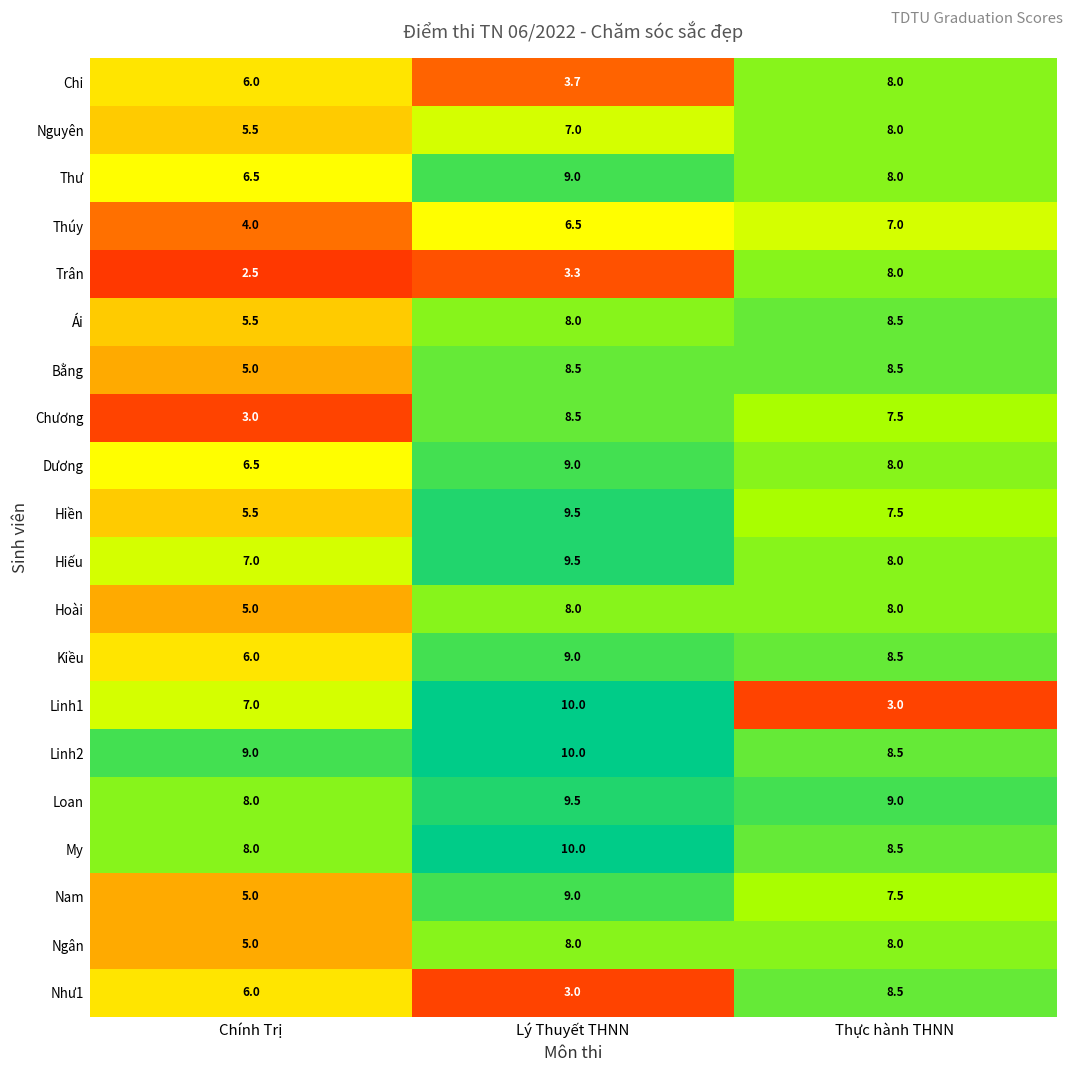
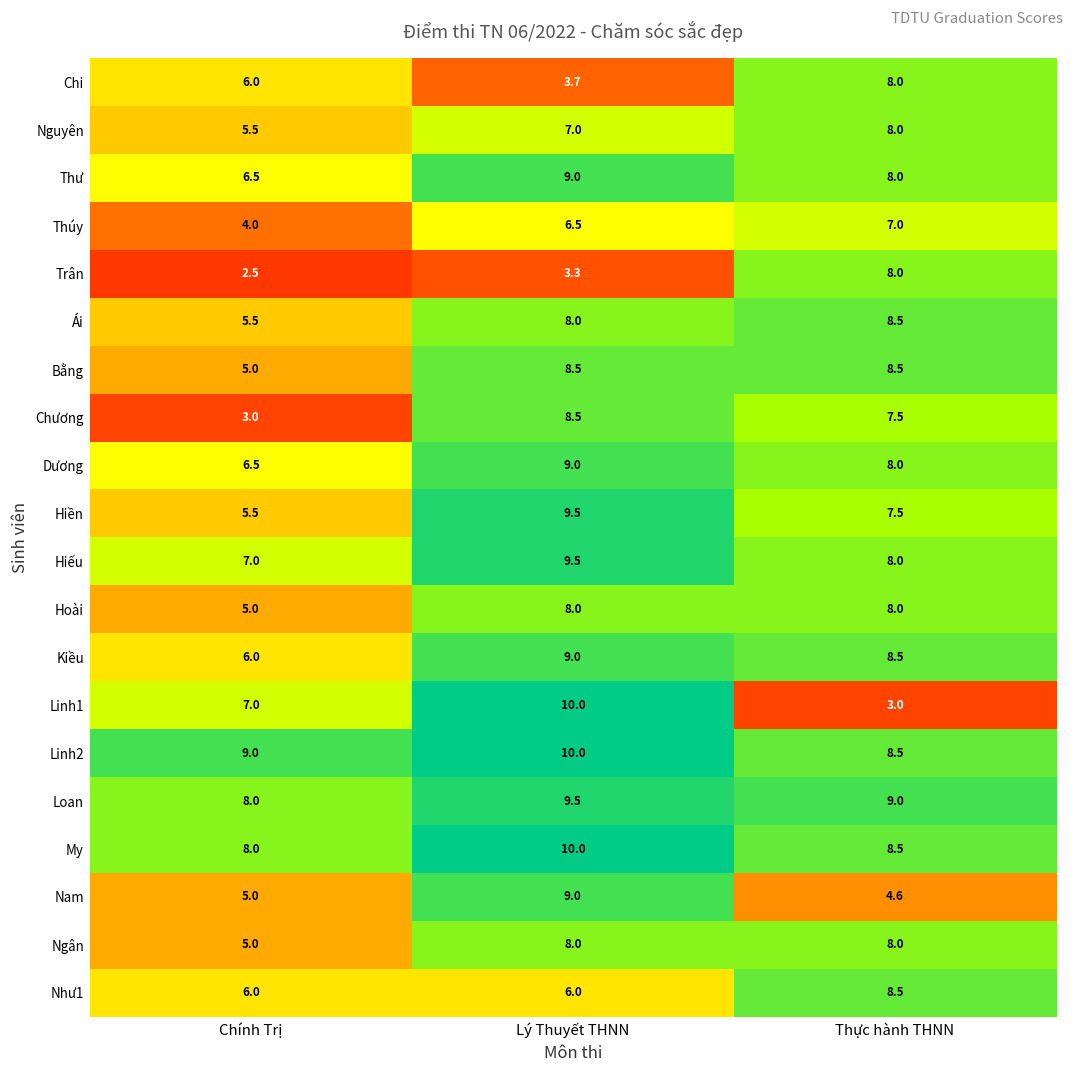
  {
    "Chi": {
      "Chính Trị": 6.0,
      "Lý Thuyết THNN": 3.7,
      "Thực hành THNN": 8.0
    },
    "Nguyên": {
      "Chính Trị": 5.5,
      "Lý Thuyết THNN": 7.0,
      "Thực hành THNN": 8.0
    },
    "Thư": {
      "Chính Trị": 6.5,
      "Lý Thuyết THNN": 9.0,
      "Thực hành THNN": 8.0
    },
    "Thúy": {
      "Chính Trị": 4.0,
      "Lý Thuyết THNN": 6.5,
      "Thực hành THNN": 7.0
    },
    "Trân": {
      "Chính Trị": 2.5,
      "Lý Thuyết THNN": 3.3,
      "Thực hành THNN": 8.0
    },
    "Ái": {
      "Chính Trị": 5.5,
      "Lý Thuyết THNN": 8.0,
      "Thực hành THNN": 8.5
    },
    "Bằng": {
      "Chính Trị": 5.0,
      "Lý Thuyết THNN": 8.5,
      "Thực hành THNN": 8.5
    },
    "Chương": {
      "Chính Trị": 3.0,
      "Lý Thuyết THNN": 8.5,
      "Thực hành THNN": 7.5
    },
    "Dương": {
      "Chính Trị": 6.5,
      "Lý Thuyết THNN": 9.0,
      "Thực hành THNN": 8.0
    },
    "Hiền": {
      "Chính Trị": 5.5,
      "Lý Thuyết THNN": 9.5,
      "Thực hành THNN": 7.5
    },
    "Hiếu": {
      "Chính Trị": 7.0,
      "Lý Thuyết THNN": 9.5,
      "Thực hành THNN": 8.0
    },
    "Hoài": {
      "Chính Trị": 5.0,
      "Lý Thuyết THNN": 8.0,
      "Thực hành THNN": 8.0
    },
    "Kiều": {
      "Chính Trị": 6.0,
      "Lý Thuyết THNN": 9.0,
      "Thực hành THNN": 8.5
    },
    "Linh1": {
      "Chính Trị": 7.0,
      "Lý Thuyết THNN": 10.0,
      "Thực hành THNN": 3.0
    },
    "Linh2": {
      "Chính Trị": 9.0,
      "Lý Thuyết THNN": 10.0,
      "Thực hành THNN": 8.5
    },
    "Loan": {
      "Chính Trị": 8.0,
      "Lý Thuyết THNN": 9.5,
      "Thực hành THNN": 9.0
    },
    "My": {
      "Chính Trị": 8.0,
      "Lý Thuyết THNN": 10.0,
      "Thực hành THNN": 8.5
    },
    "Nam": {
      "Chính Trị": 5.0,
      "Lý Thuyết THNN": 9.0,
-     "Thực hành THNN": 7.5
+     "Thực hành THNN": 4.6
    },
    "Ngân": {
      "Chính Trị": 5.0,
      "Lý Thuyết THNN": 8.0,
      "Thực hành THNN": 8.0
    },
    "Như1": {
      "Chính Trị": 6.0,
-     "Lý Thuyết THNN": 3.0,
+     "Lý Thuyết THNN": 6.0,
      "Thực hành THNN": 8.5
    }
  }
